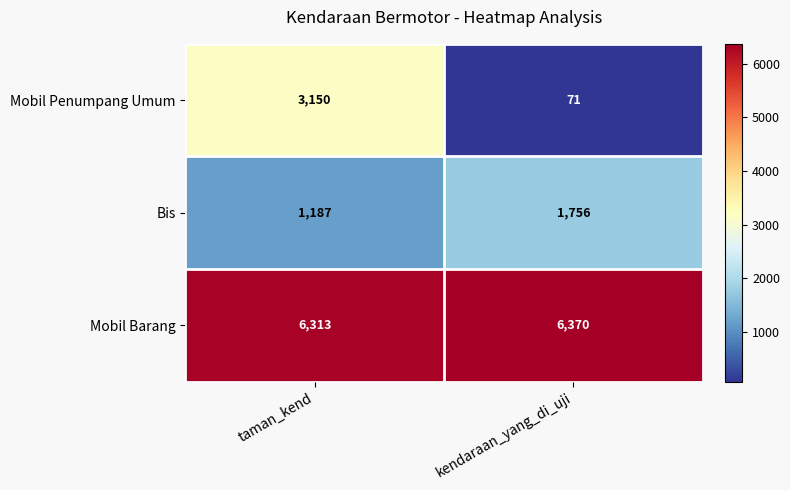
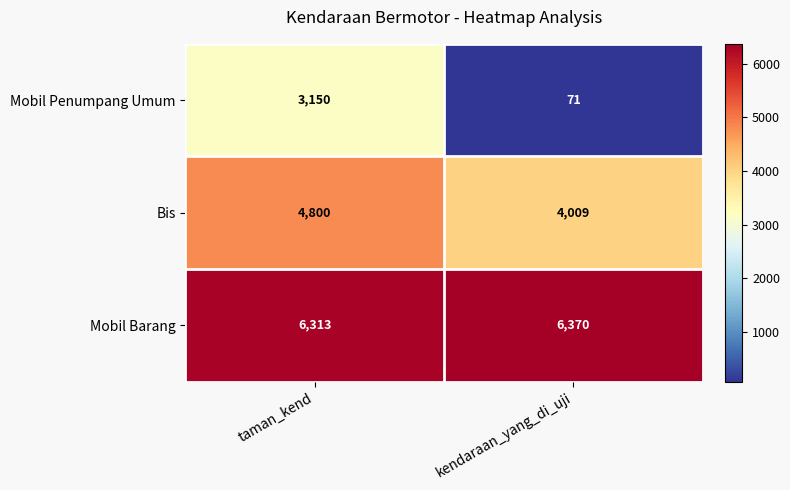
  {
    "Mobil Penumpang Umum": {
      "taman_kend": "3,150",
      "kendaraan_yang_di_uji": "71"
    },
    "Bis": {
-     "taman_kend": "1,187",
-     "kendaraan_yang_di_uji": "1,756"
+     "taman_kend": "4,800",
+     "kendaraan_yang_di_uji": "4,009"
    },
    "Mobil Barang": {
      "taman_kend": "6,313",
      "kendaraan_yang_di_uji": "6,370"
    }
  }
